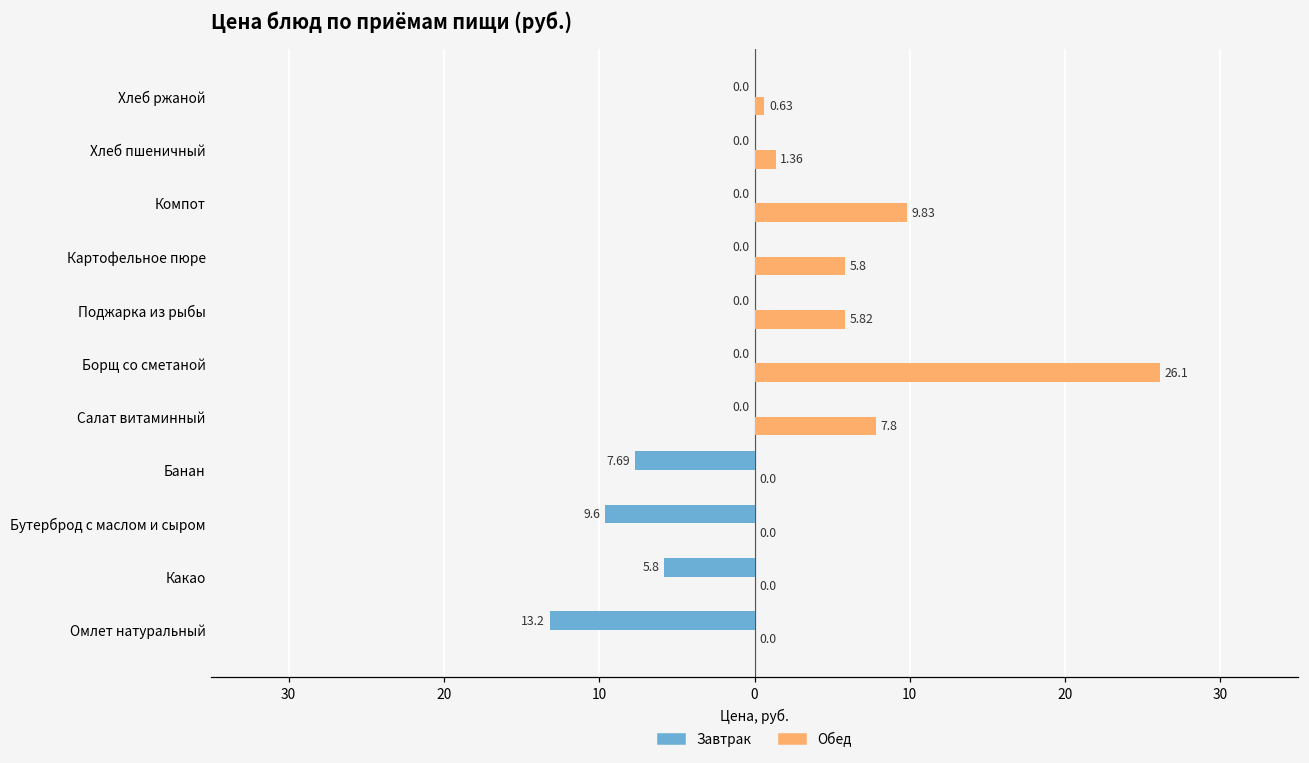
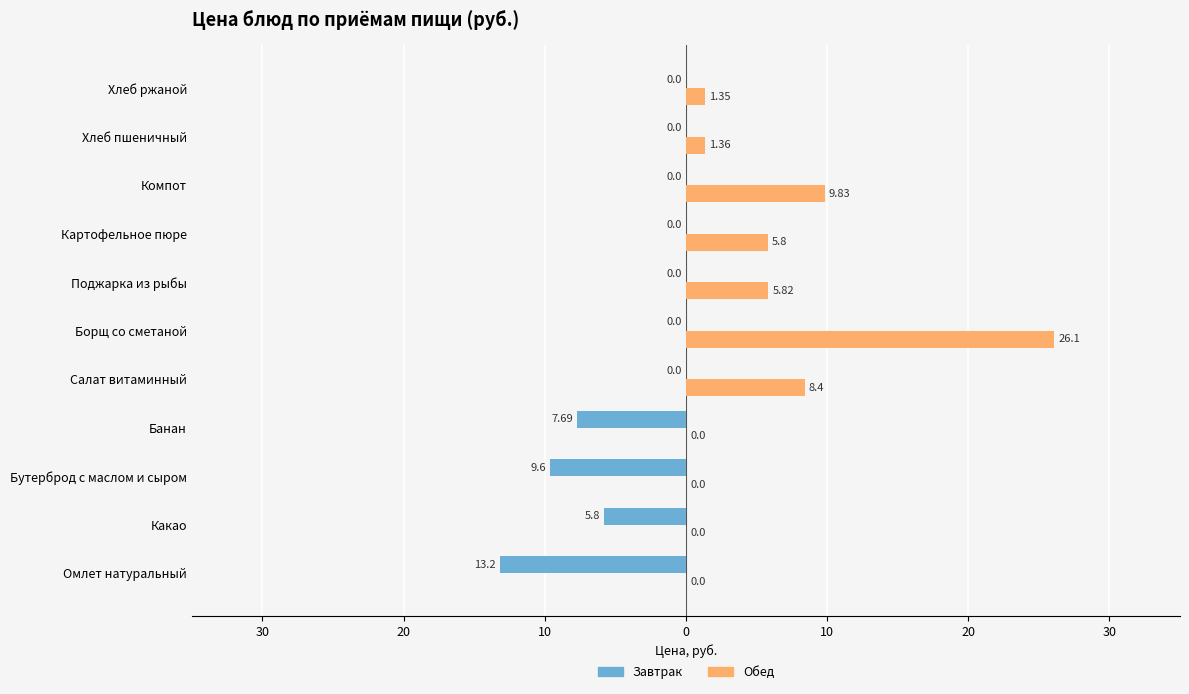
  {
    "Завтрак": {
      "Хлеб ржаной": 0.0,
      "Хлеб пшеничный": 0.0,
      "Компот": 0.0,
      "Картофельное пюре": 0.0,
      "Поджарка из рыбы": 0.0,
      "Борщ со сметаной": 0.0,
      "Салат витаминный": 0.0
    },
    "Обед": {
-     "Хлеб ржаной": 0.63,
+     "Хлеб ржаной": 1.35,
      "Хлеб пшеничный": 1.36,
      "Компот": 9.83,
      "Картофельное пюре": 5.8,
      "Поджарка из рыбы": 5.82,
      "Борщ со сметаной": 26.1,
-     "Салат витаминный": 7.8,
+     "Салат витаминный": 8.4,
      "Банан": 0.0,
      "Бутерброд с маслом и сыром": 0.0,
      "Какао": 0.0,
      "Омлет натуральный": 0.0
    }
  }
